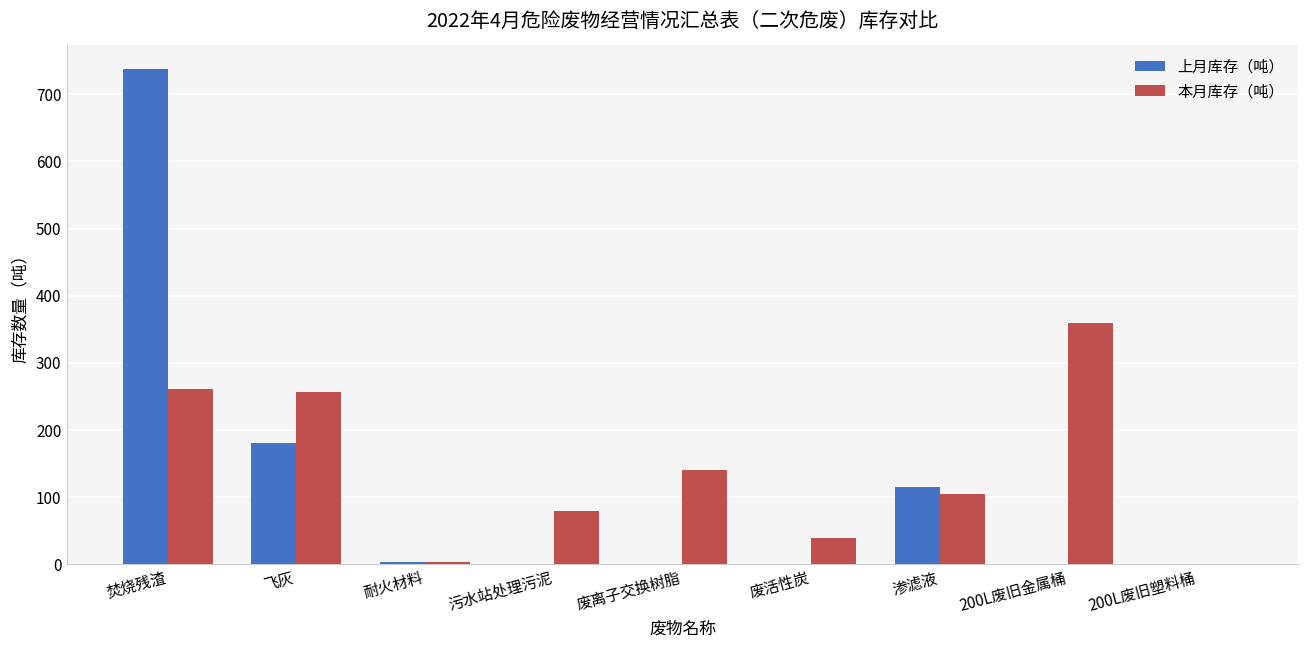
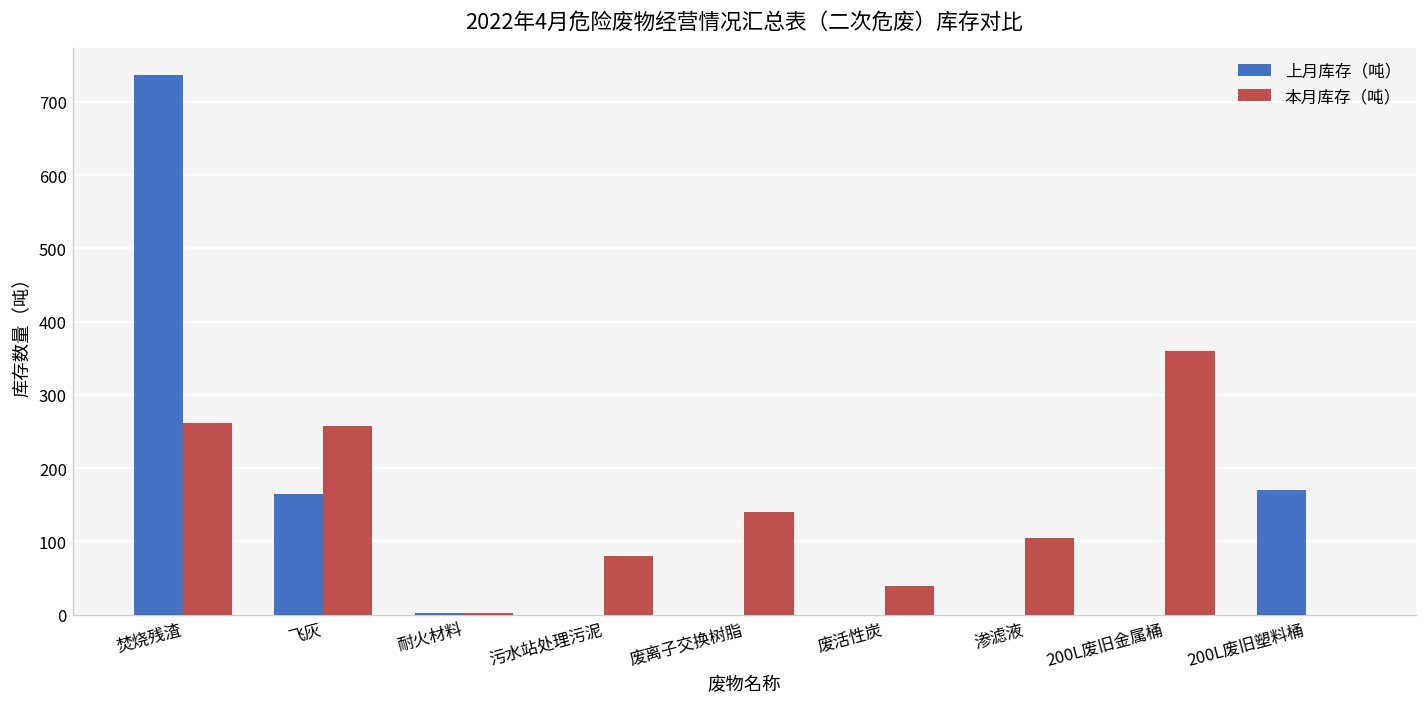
  {
    "上月库存（吨）": {
      "焚烧残渣": 740,
-     "飞灰": 180,
+     "飞灰": 170,
      "污水站处理污泥": 0,
      "废离子交换树脂": 0,
      "废活性炭": 0,
-     "渗滤液": 120,
+     "渗滤液": 0,
      "200L废旧金属桶": 0,
-     "200L废旧塑料桶": 0
+     "200L废旧塑料桶": 170
    },
    "本月库存（吨）": {
      "焚烧残渣": 260,
      "飞灰": 260,
      "污水站处理污泥": 80,
      "废离子交换树脂": 140,
      "废活性炭": 40,
      "渗滤液": 100,
      "200L废旧金属桶": 360,
      "200L废旧塑料桶": 0
    }
  }
